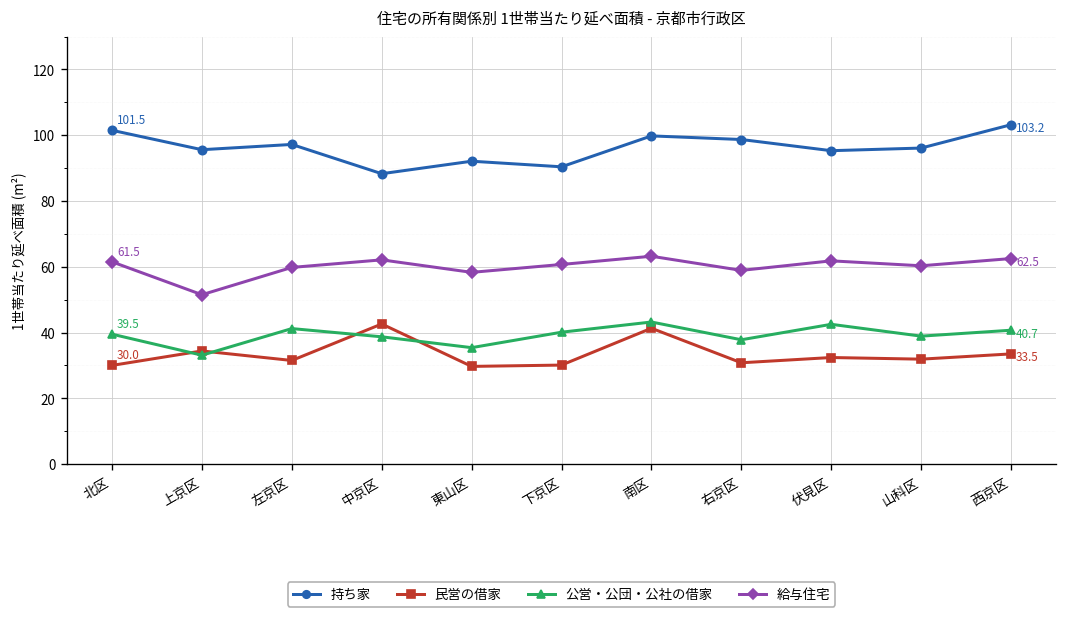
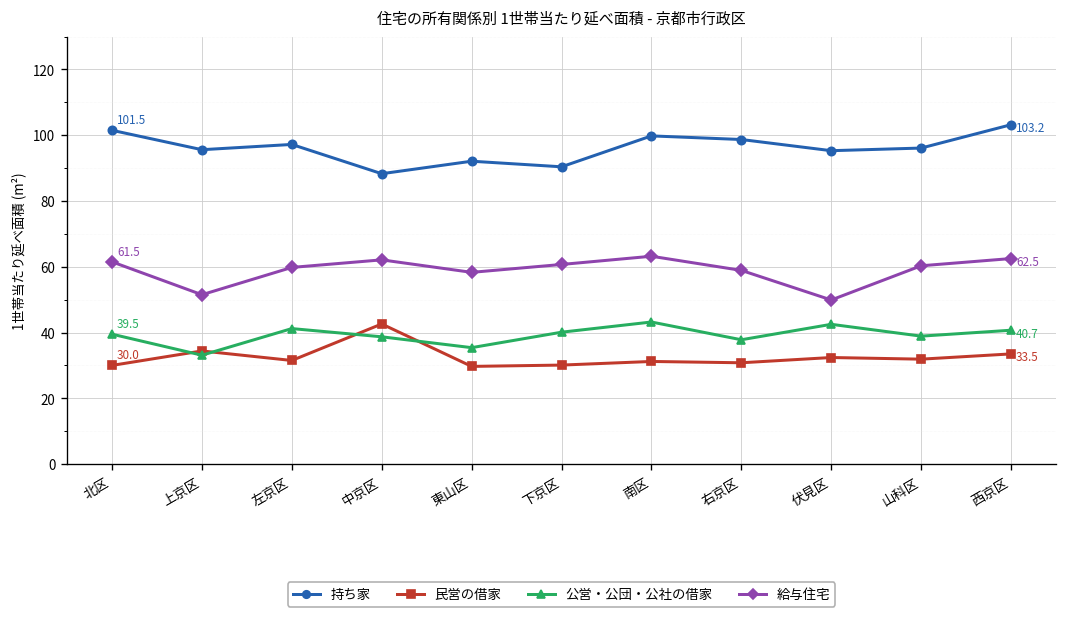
  {
    "持ち家": {
      "北区": 101.5,
      "西京区": 103.2
    },
    "民営の借家": {
      "上京区": 34,
      "左京区": 32,
      "中京区": 43,
      "東山区": 30,
      "下京区": 30,
-     "南区": 41,
+     "南区": 31,
      "右京区": 31,
      "伏見区": 32,
      "山科区": 32
    },
    "公営・公団・公社の借家": {
      "北区": 39.5,
      "西京区": 40.7
    },
    "給与住宅": {
      "上京区": 52,
      "左京区": 60,
      "中京区": 62,
      "東山区": 58,
      "下京区": 61,
      "南区": 63,
      "右京区": 59,
-     "伏見区": 62,
+     "伏見区": 50,
      "山科区": 60
    }
  }
